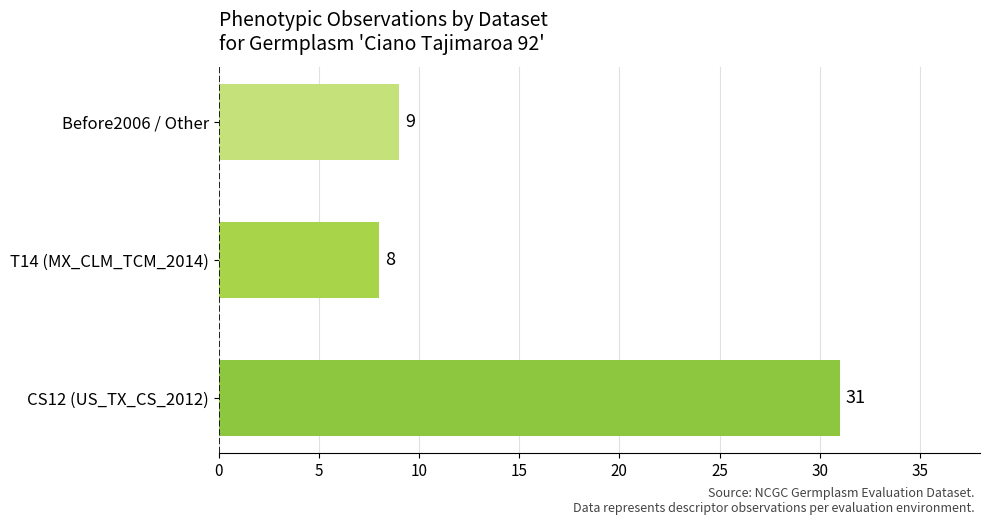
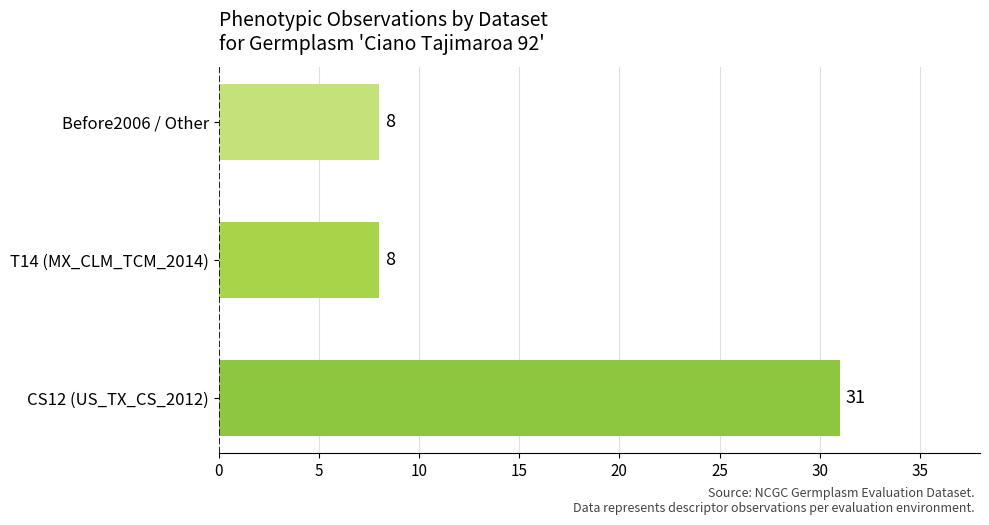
  {
-   "Before2006 / Other": 9,
+   "Before2006 / Other": 8,
    "T14 (MX_CLM_TCM_2014)": 8,
    "CS12 (US_TX_CS_2012)": 31
  }
